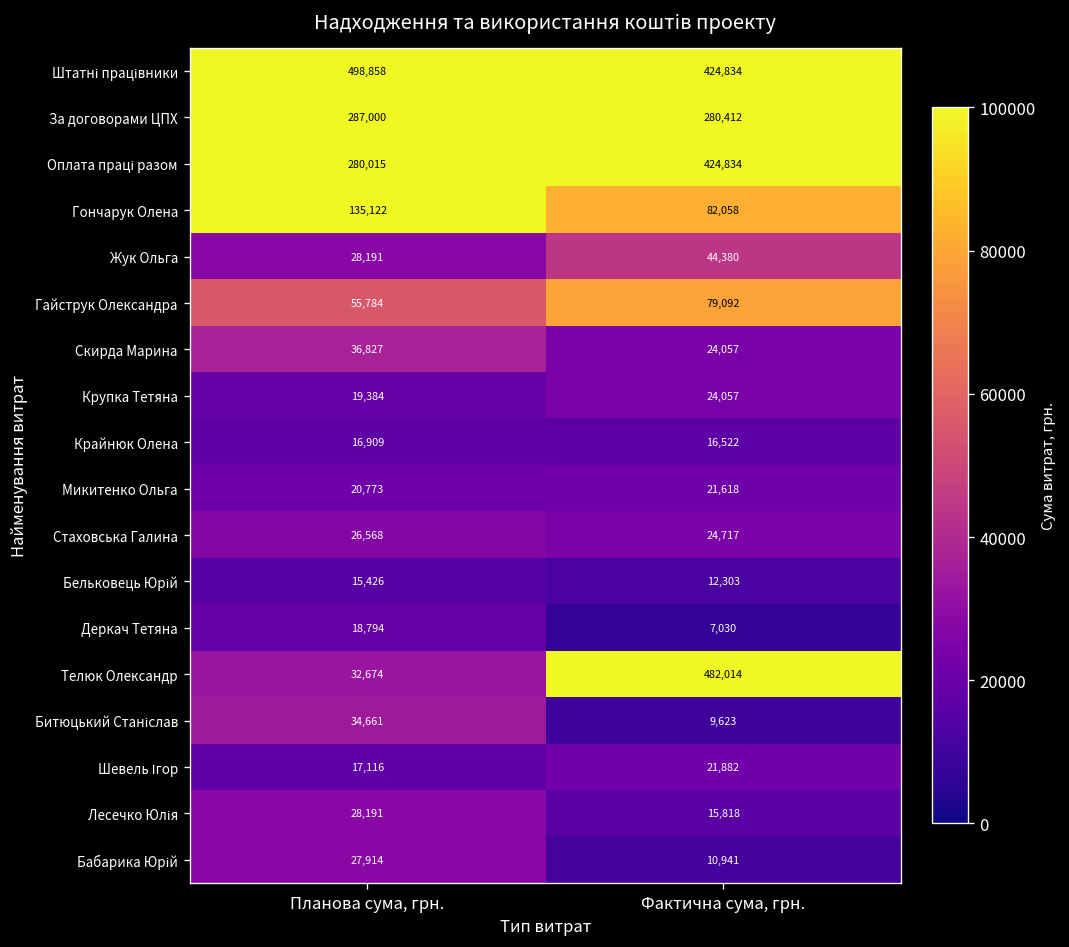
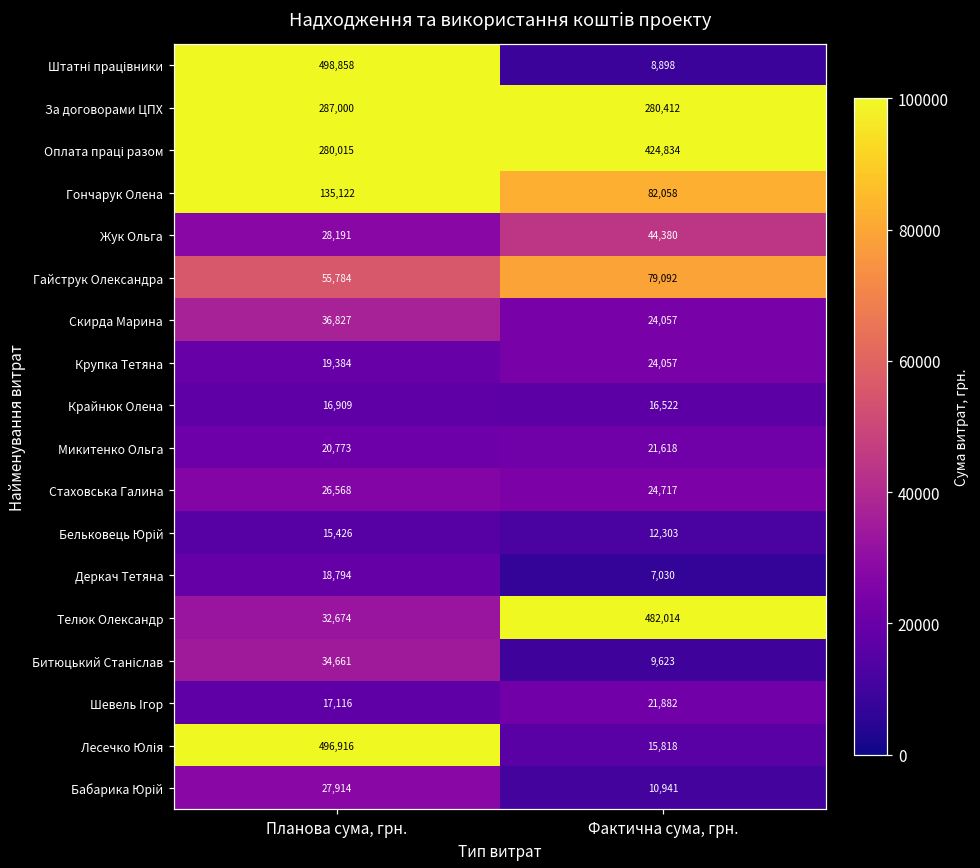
  {
    "Штатні працівники": {
      "Планова сума, грн.": "498,858",
-     "Фактична сума, грн.": "424,834"
+     "Фактична сума, грн.": "8,898"
    },
    "За договорами ЦПХ": {
      "Планова сума, грн.": "287,000",
      "Фактична сума, грн.": "280,412"
    },
    "Оплата праці разом": {
      "Планова сума, грн.": "280,015",
      "Фактична сума, грн.": "424,834"
    },
    "Гончарук Олена": {
      "Планова сума, грн.": "135,122",
      "Фактична сума, грн.": "82,058"
    },
    "Жук Ольга": {
      "Планова сума, грн.": "28,191",
      "Фактична сума, грн.": "44,380"
    },
    "Гайструк Олександра": {
      "Планова сума, грн.": "55,784",
      "Фактична сума, грн.": "79,092"
    },
    "Скирда Марина": {
      "Планова сума, грн.": "36,827",
      "Фактична сума, грн.": "24,057"
    },
    "Крупка Тетяна": {
      "Планова сума, грн.": "19,384",
      "Фактична сума, грн.": "24,057"
    },
    "Крайнюк Олена": {
      "Планова сума, грн.": "16,909",
      "Фактична сума, грн.": "16,522"
    },
    "Микитенко Ольга": {
      "Планова сума, грн.": "20,773",
      "Фактична сума, грн.": "21,618"
    },
    "Стаховська Галина": {
      "Планова сума, грн.": "26,568",
      "Фактична сума, грн.": "24,717"
    },
    "Бельковець Юрій": {
      "Планова сума, грн.": "15,426",
      "Фактична сума, грн.": "12,303"
    },
    "Деркач Тетяна": {
      "Планова сума, грн.": "18,794",
      "Фактична сума, грн.": "7,030"
    },
    "Телюк Олександр": {
      "Планова сума, грн.": "32,674",
      "Фактична сума, грн.": "482,014"
    },
    "Битюцький Станіслав": {
      "Планова сума, грн.": "34,661",
      "Фактична сума, грн.": "9,623"
    },
    "Шевель Ігор": {
      "Планова сума, грн.": "17,116",
      "Фактична сума, грн.": "21,882"
    },
    "Лесечко Юлія": {
-     "Планова сума, грн.": "28,191",
+     "Планова сума, грн.": "496,916",
      "Фактична сума, грн.": "15,818"
    },
    "Бабарика Юрій": {
      "Планова сума, грн.": "27,914",
      "Фактична сума, грн.": "10,941"
    }
  }
